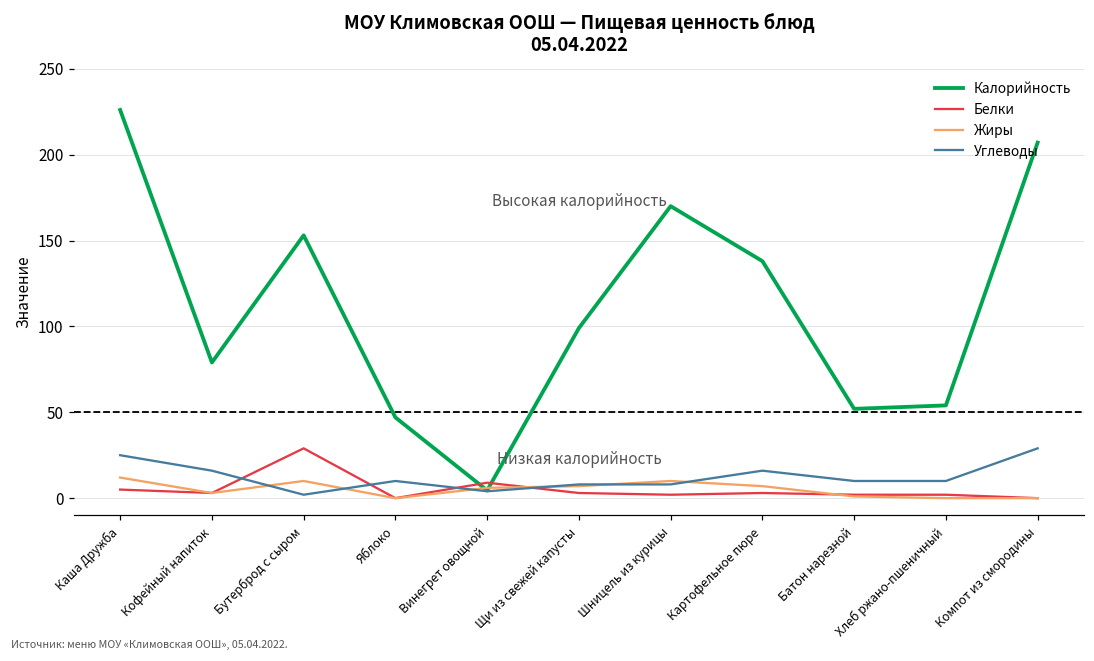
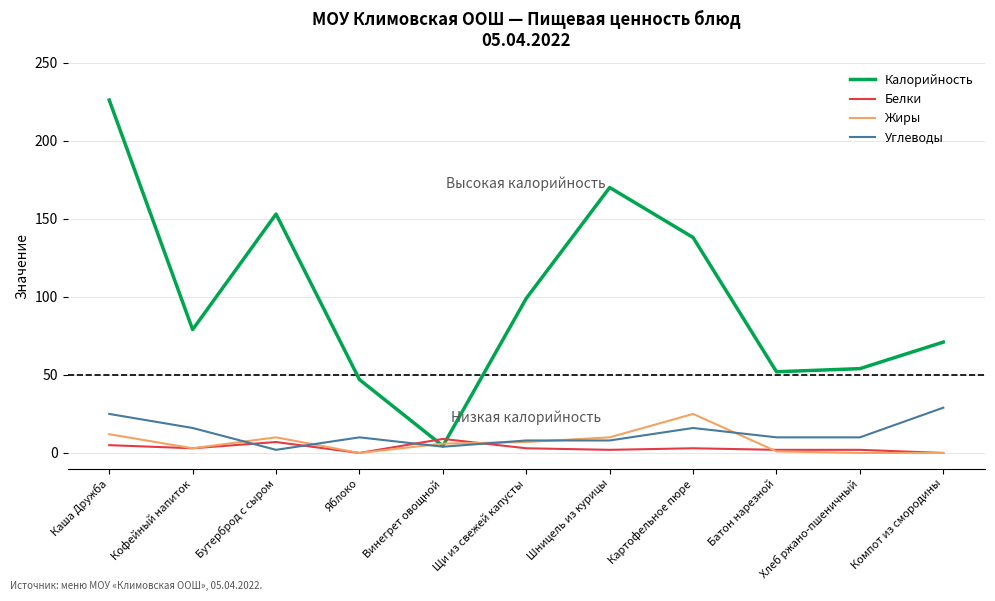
  {
    "Калорийность": {
      "Каша Дружба": 226,
      "Кофейный напиток": 79,
      "Бутерброд с сыром": 153,
      "Яблоко": 47,
      "Щи из свежей капусты": 99,
      "Шницель из курицы": 170,
      "Картофельное пюре": 138,
      "Батон нарезной": 52,
      "Хлеб ржано-пшеничный": 54,
-     "Компот из смородины": 207
+     "Компот из смородины": 71
    },
    "Белки": {
      "Каша Дружба": 5,
-     "Бутерброд с сыром": 29,
+     "Бутерброд с сыром": 7,
      "Винегрет овощной": 9,
      "Щи из свежей капусты": 3,
      "Шницель из курицы": 2,
      "Картофельное пюре": 3,
      "Хлеб ржано-пшеничный": 2
    },
    "Жиры": {
      "Каша Дружба": 12,
      "Бутерброд с сыром": 10,
      "Шницель из курицы": 10,
-     "Картофельное пюре": 7,
+     "Картофельное пюре": 25,
      "Хлеб ржано-пшеничный": 0
    },
    "Углеводы": {
      "Каша Дружба": 25,
      "Кофейный напиток": 16,
      "Бутерброд с сыром": 2,
      "Яблоко": 10,
      "Шницель из курицы": 8,
      "Картофельное пюре": 16,
      "Батон нарезной": 10,
      "Хлеб ржано-пшеничный": 10,
      "Компот из смородины": 29
    }
  }
